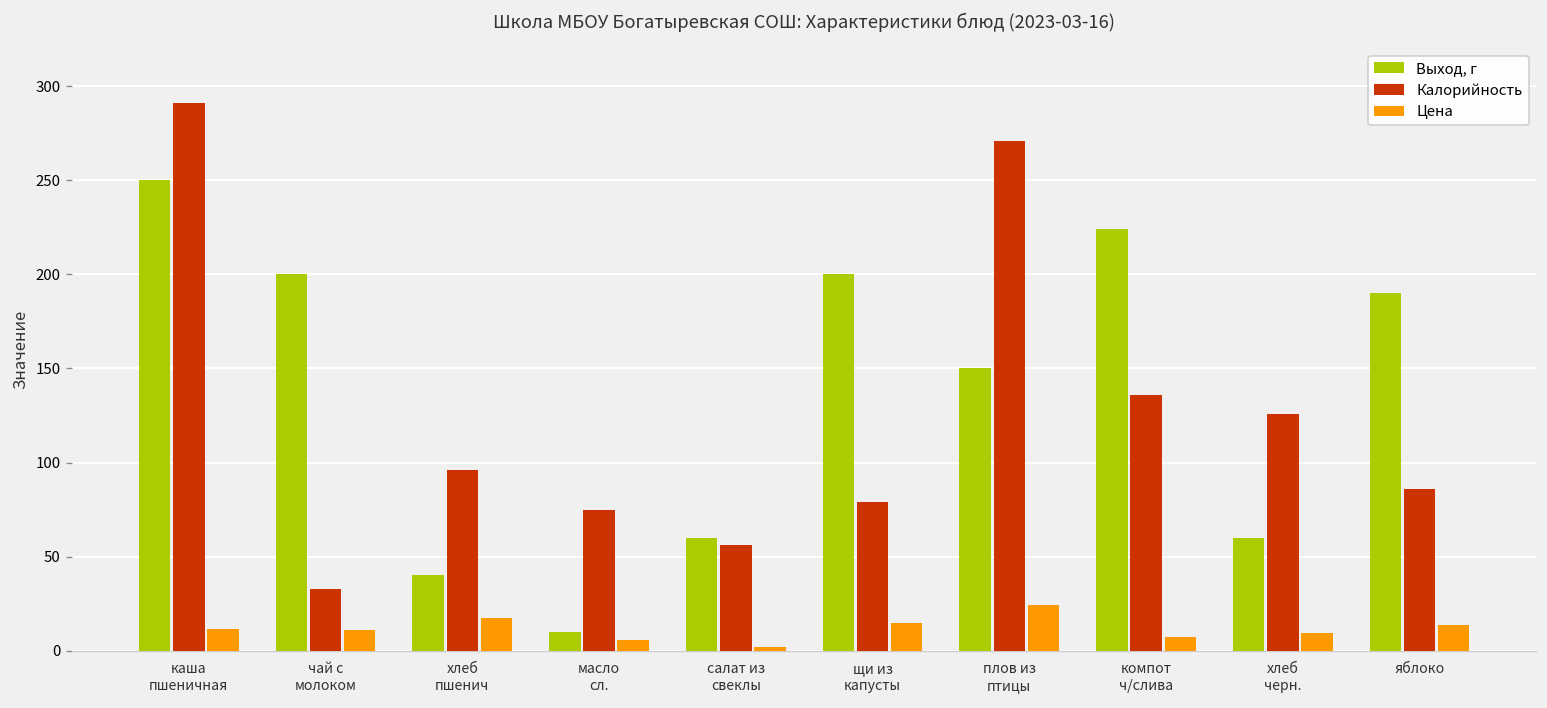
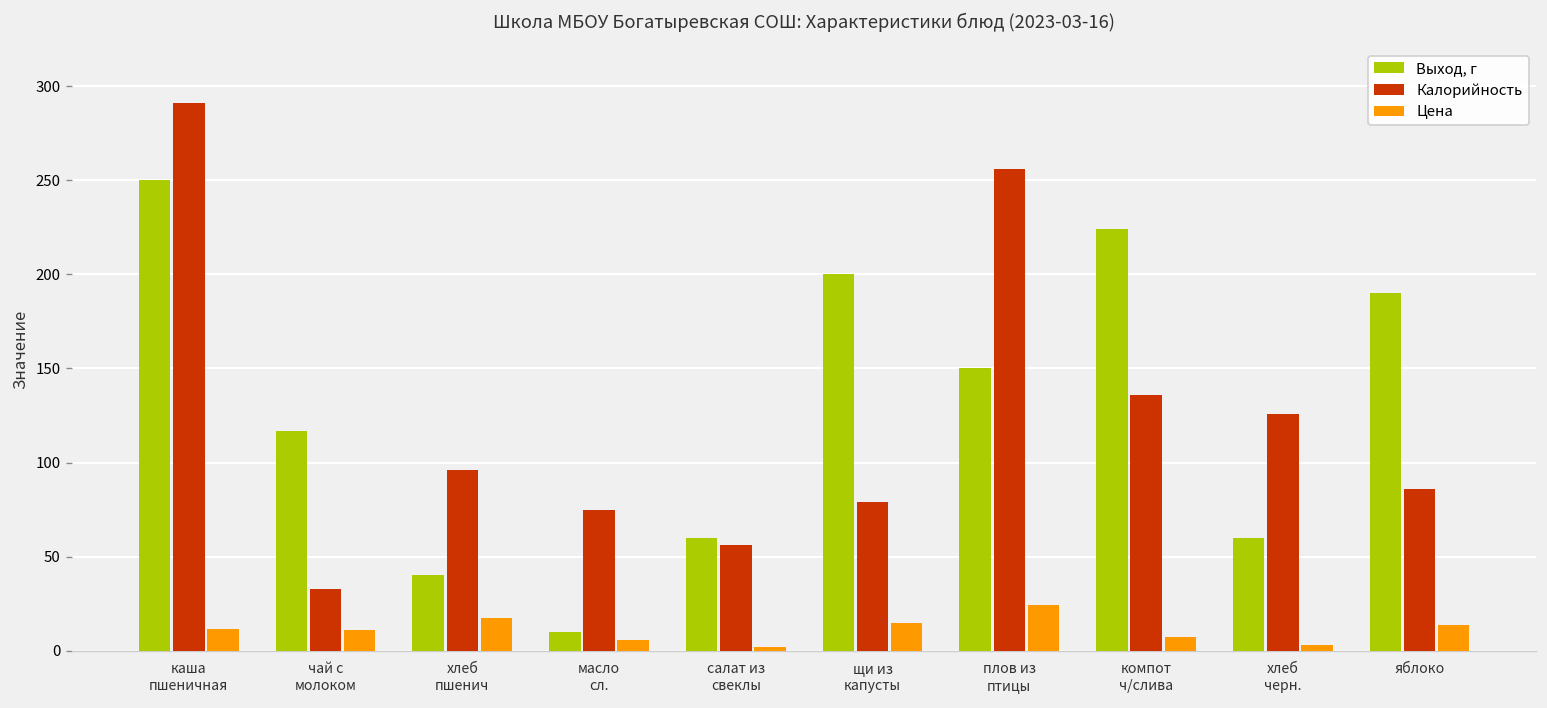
  {
    "Выход, г": {
      "каша пшеничная": 250,
-     "чай с молоком": 200,
+     "чай с молоком": 117,
      "хлеб пшенич": 40,
      "масло сл.": 10,
      "салат из свеклы": 60,
      "щи из капусты": 200,
      "плов из птицы": 150,
      "компот ч/слива": 224,
      "хлеб черн.": 60,
      "яблоко": 190
    },
    "Калорийность": {
      "каша пшеничная": 291,
      "чай с молоком": 33,
      "хлеб пшенич": 96,
      "масло сл.": 75,
      "салат из свеклы": 56,
      "щи из капусты": 79,
-     "плов из птицы": 271,
+     "плов из птицы": 256,
      "компот ч/слива": 136,
      "хлеб черн.": 126,
      "яблоко": 86
    },
    "Цена": {
      "каша пшеничная": 12,
      "чай с молоком": 11,
      "хлеб пшенич": 17,
      "масло сл.": 6,
      "салат из свеклы": 2,
      "щи из капусты": 14,
      "плов из птицы": 24,
      "компот ч/слива": 8,
-     "хлеб черн.": 9,
+     "хлеб черн.": 3,
      "яблоко": 14
    }
  }
